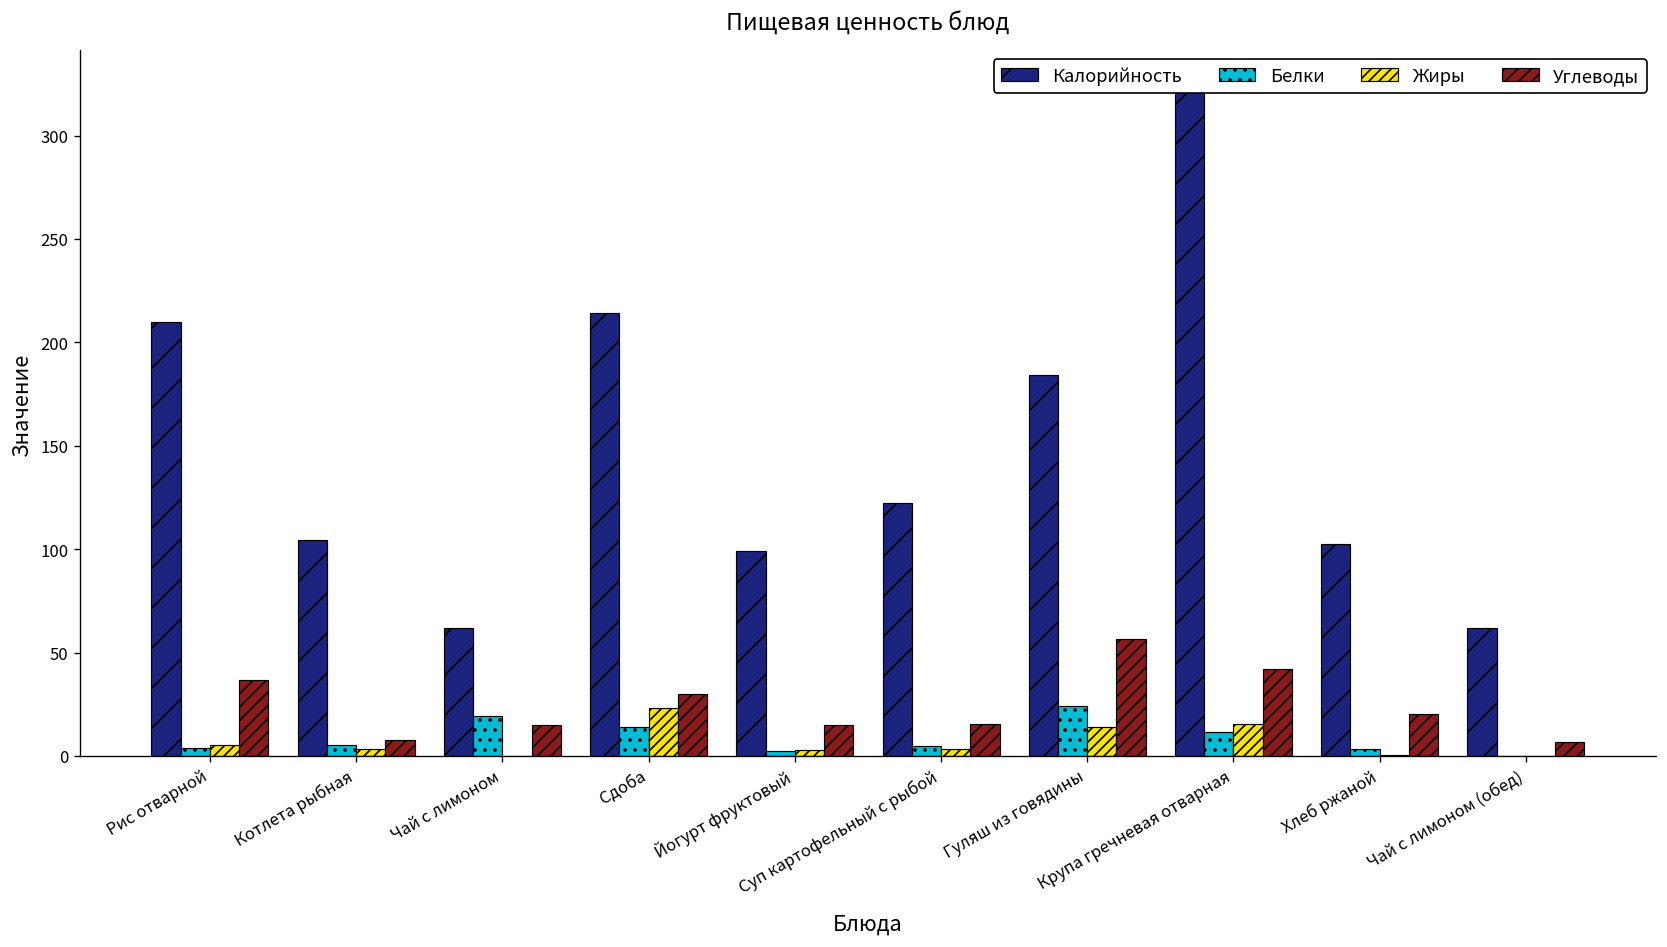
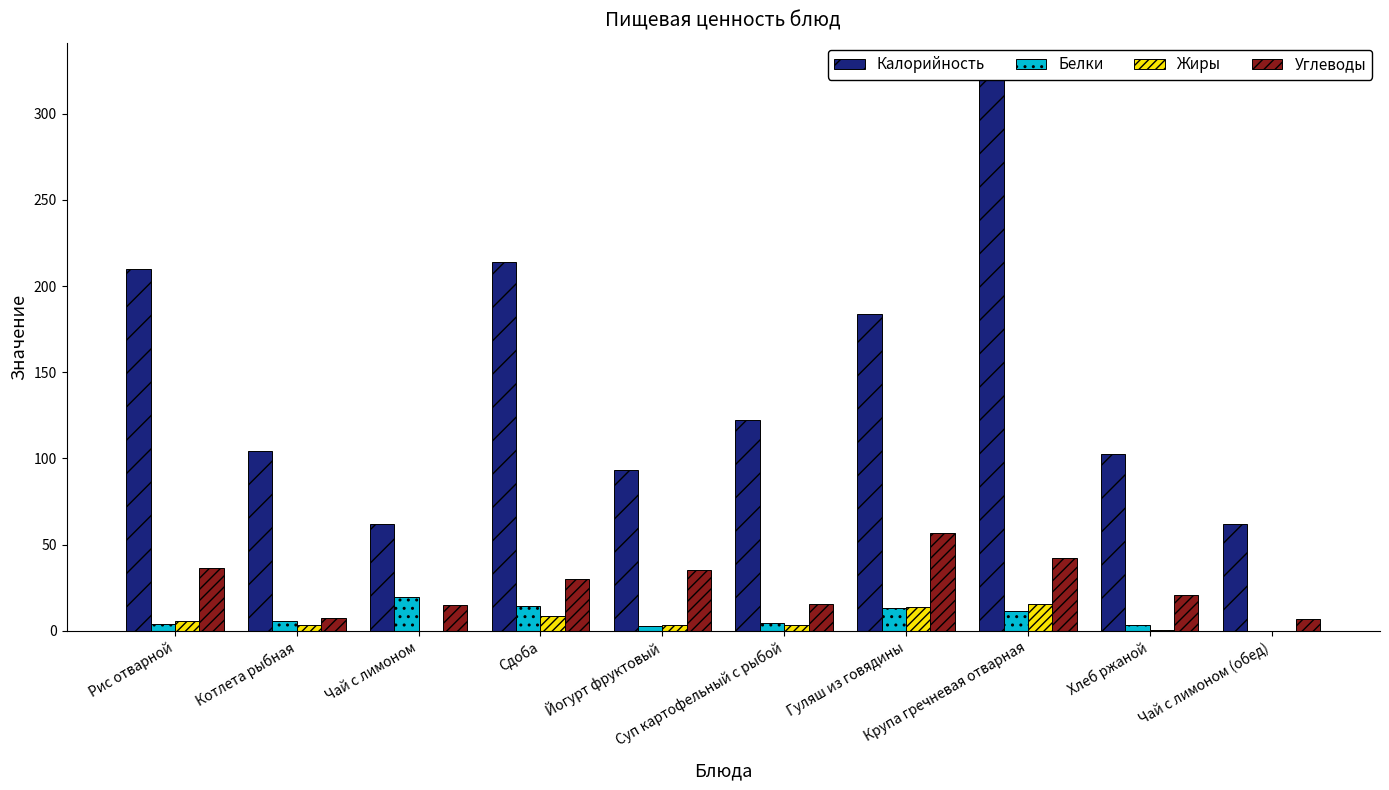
  {
    "Калорийность": {
      "Рис отварной": 210,
      "Котлета рыбная": 104,
      "Чай с лимоном": 62,
      "Сдоба": 214,
-     "Йогурт фруктовый": 99,
+     "Йогурт фруктовый": 93,
      "Суп картофельный с рыбой": 123,
      "Гуляш из говядины": 184,
      "Хлеб ржаной": 103,
      "Чай с лимоном (обед)": 62
    },
    "Белки": {
      "Рис отварной": 4,
      "Котлета рыбная": 5,
      "Чай с лимоном": 19,
      "Сдоба": 14,
      "Йогурт фруктовый": 3,
      "Суп картофельный с рыбой": 5,
-     "Гуляш из говядины": 24,
+     "Гуляш из говядины": 13,
      "Крупа гречневая отварная": 12,
      "Хлеб ржаной": 3
    },
    "Жиры": {
      "Рис отварной": 5,
      "Котлета рыбная": 4,
-     "Сдоба": 23,
+     "Сдоба": 9,
      "Йогурт фруктовый": 3,
      "Суп картофельный с рыбой": 3,
      "Гуляш из говядины": 14,
      "Крупа гречневая отварная": 16
    },
    "Углеводы": {
      "Рис отварной": 37,
      "Котлета рыбная": 8,
      "Чай с лимоном": 15,
      "Сдоба": 30,
-     "Йогурт фруктовый": 15,
+     "Йогурт фруктовый": 35,
      "Суп картофельный с рыбой": 16,
      "Гуляш из говядины": 57,
      "Крупа гречневая отварная": 42,
      "Хлеб ржаной": 21,
      "Чай с лимоном (обед)": 7
    }
  }
